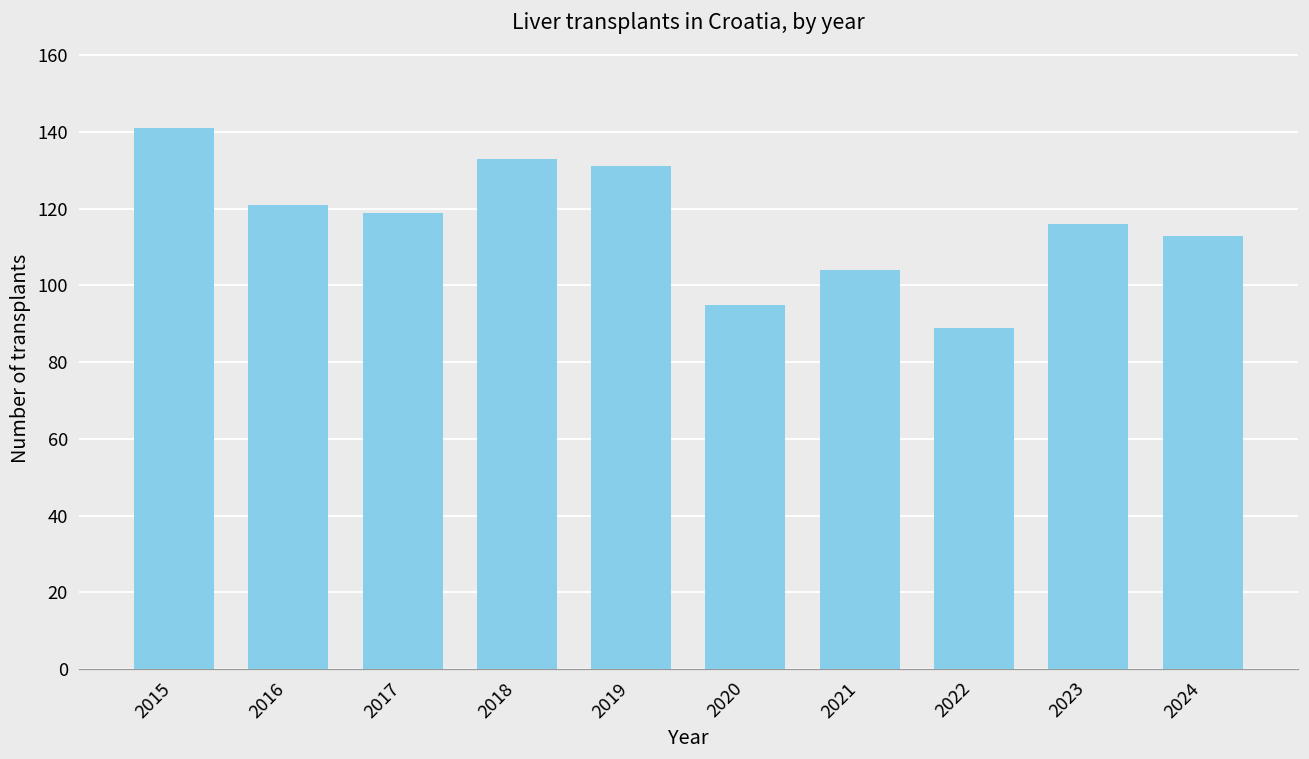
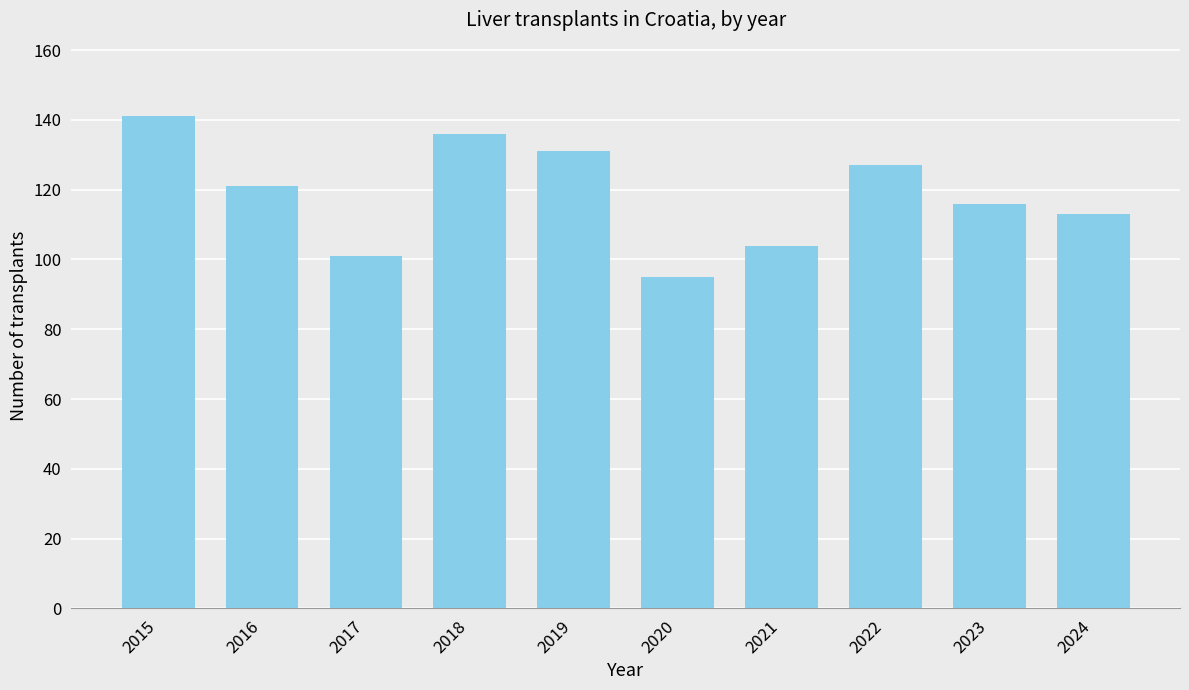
  {
    "2015": 141,
    "2016": 121,
-   "2017": 119,
-   "2018": 133,
+   "2017": 101,
+   "2018": 136,
    "2019": 131,
    "2020": 95,
    "2021": 104,
-   "2022": 89,
+   "2022": 127,
    "2023": 116,
    "2024": 113
  }
